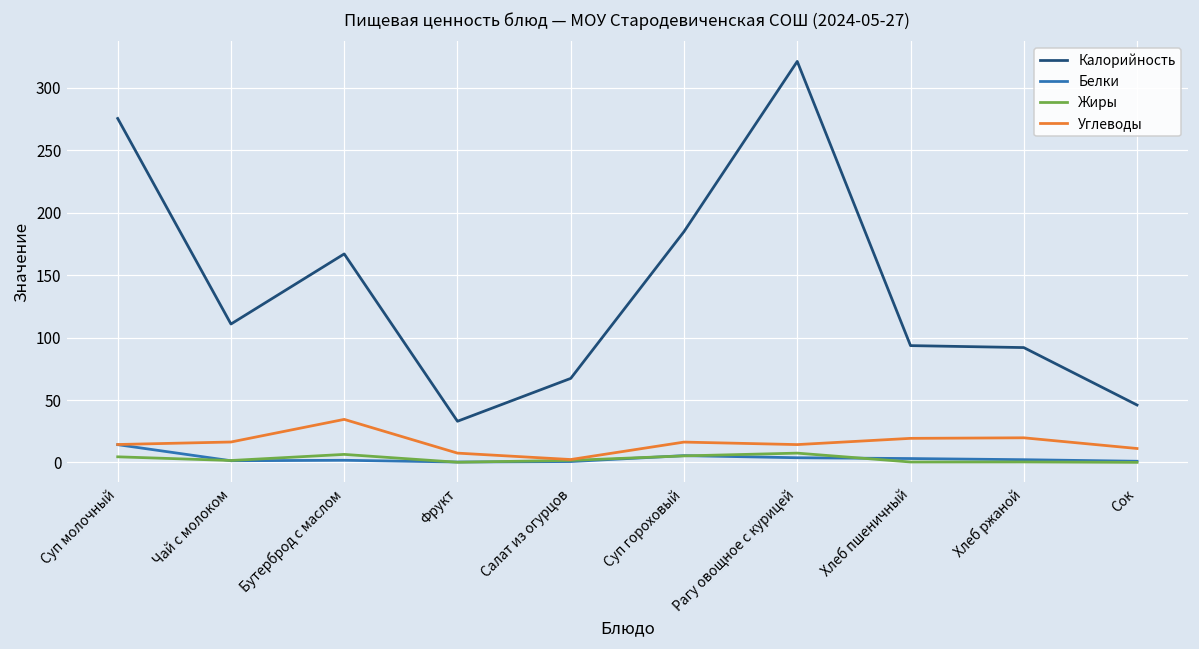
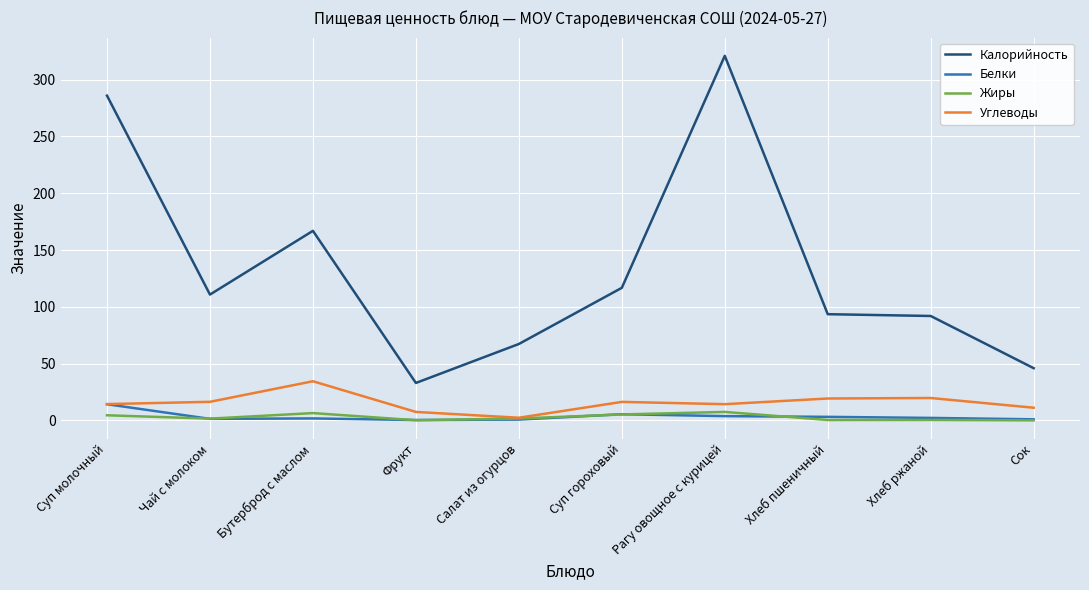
  {
    "Калорийность": {
-     "Суп молочный": 275,
+     "Суп молочный": 286,
      "Чай с молоком": 111,
      "Бутерброд с маслом": 167,
      "Фрукт": 33,
      "Салат из огурцов": 67,
-     "Суп гороховый": 185,
+     "Суп гороховый": 117,
      "Рагу овощное с курицей": 321,
      "Хлеб пшеничный": 94,
      "Хлеб ржаной": 92,
      "Сок": 46
    },
    "Белки": {
      "Бутерброд с маслом": 2,
      "Рагу овощное с курицей": 4,
      "Хлеб пшеничный": 3
    },
    "Жиры": {
      "Суп молочный": 5,
      "Бутерброд с маслом": 6,
      "Рагу овощное с курицей": 8,
      "Хлеб пшеничный": 0
    },
    "Углеводы": {
      "Чай с молоком": 16,
      "Бутерброд с маслом": 35,
      "Фрукт": 8,
      "Суп гороховый": 16,
      "Рагу овощное с курицей": 14,
      "Хлеб пшеничный": 19,
      "Хлеб ржаной": 20,
      "Сок": 11
    }
  }
